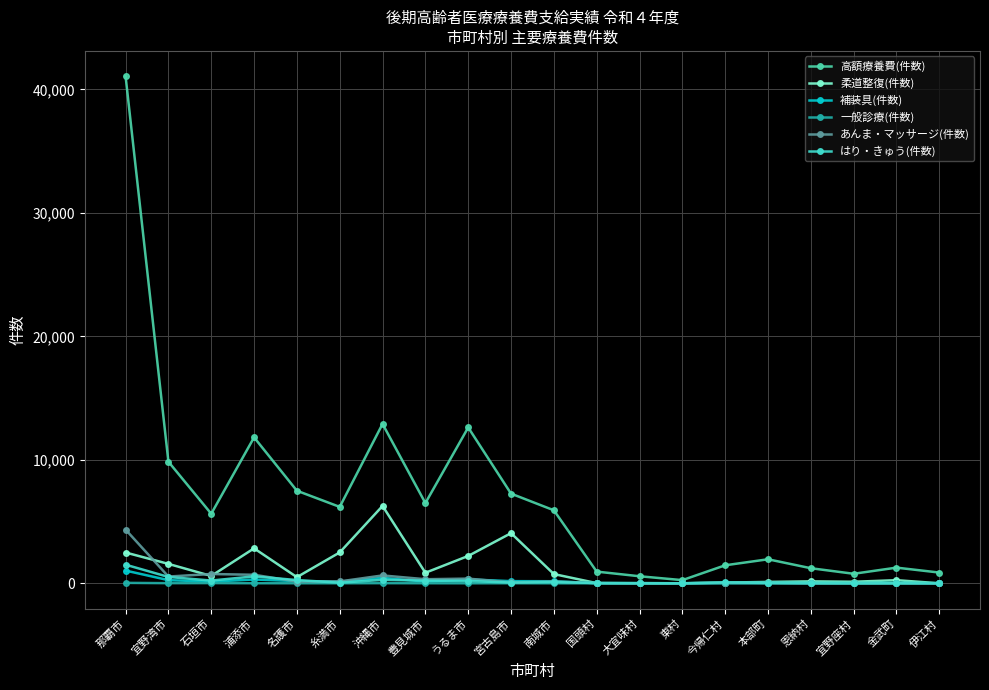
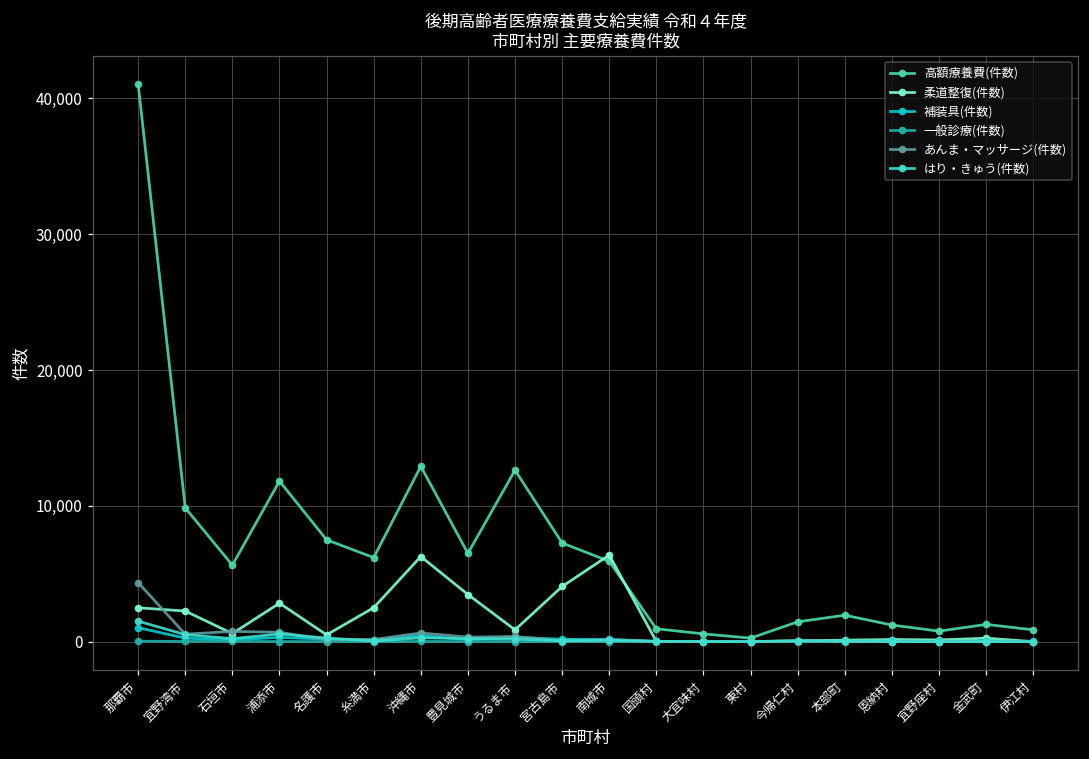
  {
    "柔道整復(件数)": {
      "那覇市": "2,500",
-     "宜野湾市": "1,600",
+     "宜野湾市": "2,300",
      "浦添市": "2,800",
      "名護市": "500",
      "糸満市": "2,500",
      "沖縄市": "6,300",
-     "豊見城市": "900",
-     "うるま市": "2,200",
+     "豊見城市": "3,500",
+     "うるま市": "900",
      "宮古島市": "4,100",
-     "南城市": "700",
+     "南城市": "6,400",
      "金武町": "300"
    },
    "あんま・マッサージ(件数)": {
      "那覇市": "4,300"
    }
  }
